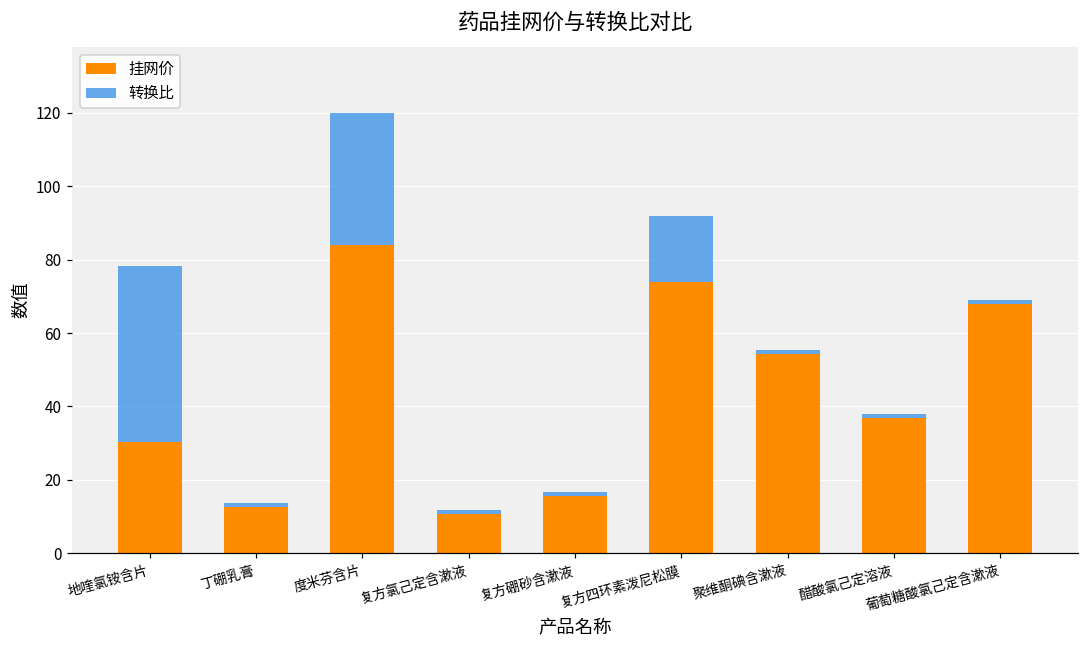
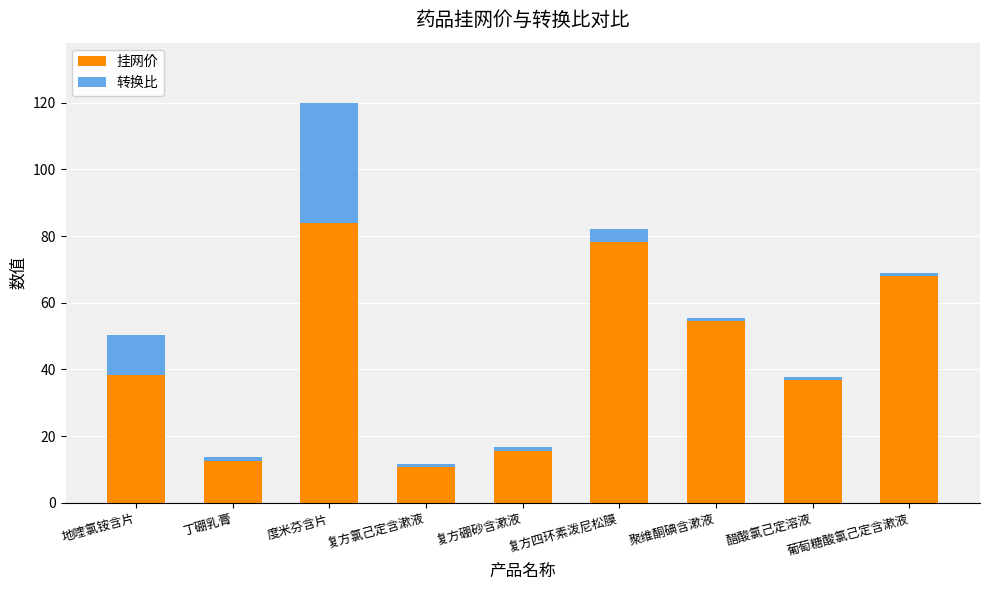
  {
    "挂网价": {
-     "地喹氯铵含片": 30,
+     "地喹氯铵含片": 38,
      "丁硼乳膏": 13,
      "度米芬含片": 84,
      "复方氯己定含漱液": 11,
      "复方硼砂含漱液": 16,
-     "复方四环素泼尼松膜": 74,
+     "复方四环素泼尼松膜": 78,
      "聚维酮碘含漱液": 54,
      "醋酸氯己定溶液": 37,
      "葡萄糖酸氯己定含漱液": 68
    },
    "转换比": {
-     "地喹氯铵含片": 48,
+     "地喹氯铵含片": 12,
      "丁硼乳膏": 1,
      "度米芬含片": 36,
      "复方氯己定含漱液": 1,
      "复方硼砂含漱液": 1,
-     "复方四环素泼尼松膜": 18,
+     "复方四环素泼尼松膜": 4,
      "聚维酮碘含漱液": 1,
      "醋酸氯己定溶液": 1,
      "葡萄糖酸氯己定含漱液": 1
    }
  }
